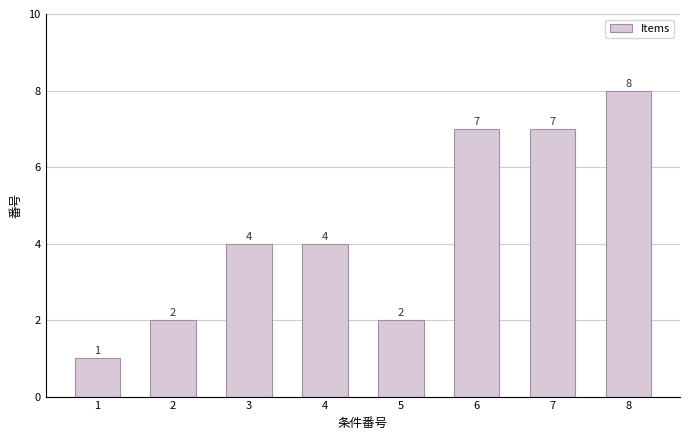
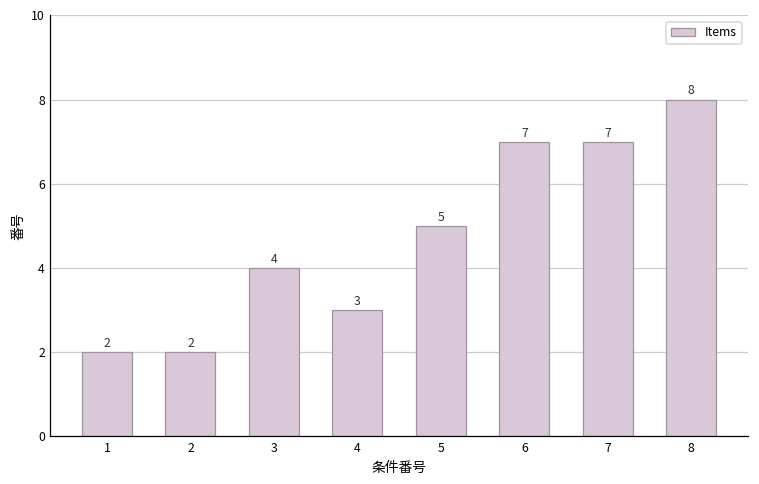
  {
-   "1": 1,
+   "1": 2,
    "2": 2,
    "3": 4,
-   "4": 4,
-   "5": 2,
+   "4": 3,
+   "5": 5,
    "6": 7,
    "7": 7,
    "8": 8
  }
